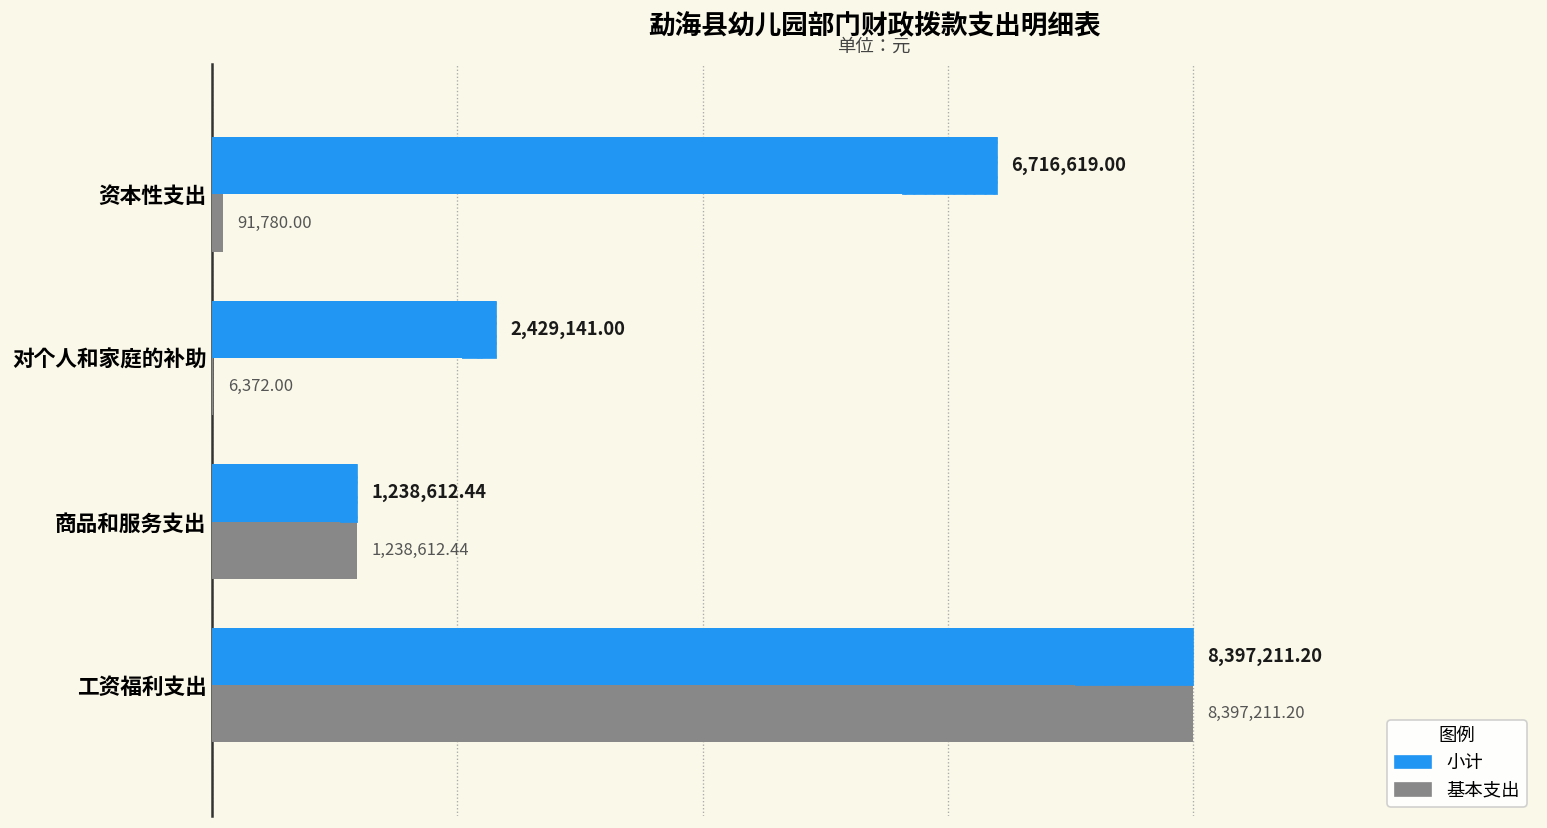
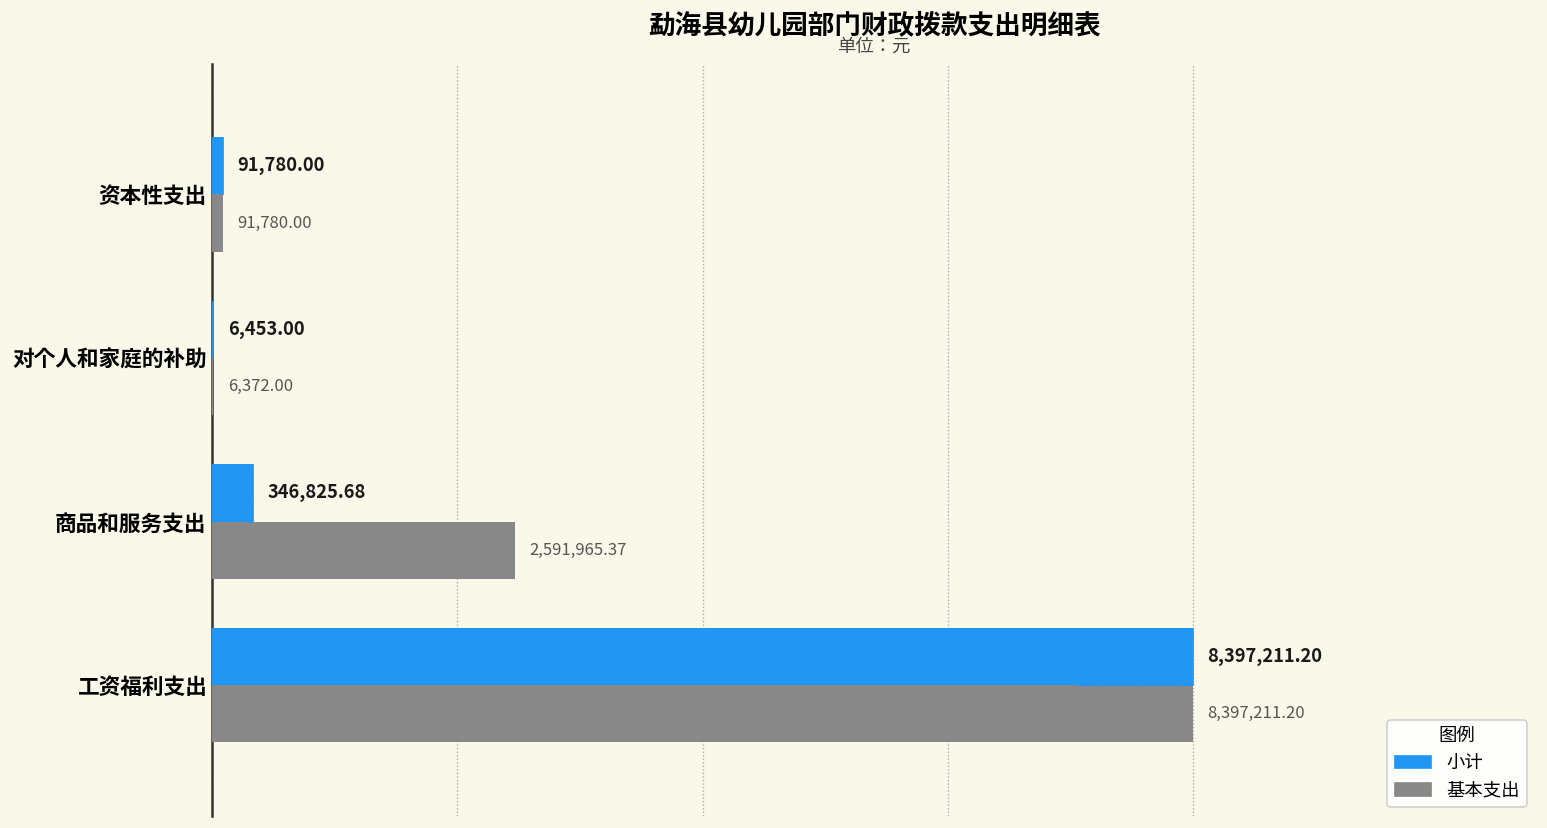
  {
    "小计": {
-     "资本性支出": "6,716,619.00",
-     "对个人和家庭的补助": "2,429,141.00",
-     "商品和服务支出": "1,238,612.44",
+     "资本性支出": "91,780.00",
+     "对个人和家庭的补助": "6,453.00",
+     "商品和服务支出": "346,825.68",
      "工资福利支出": "8,397,211.20"
    },
    "基本支出": {
      "资本性支出": "91,780.00",
      "对个人和家庭的补助": "6,372.00",
-     "商品和服务支出": "1,238,612.44",
+     "商品和服务支出": "2,591,965.37",
      "工资福利支出": "8,397,211.20"
    }
  }
